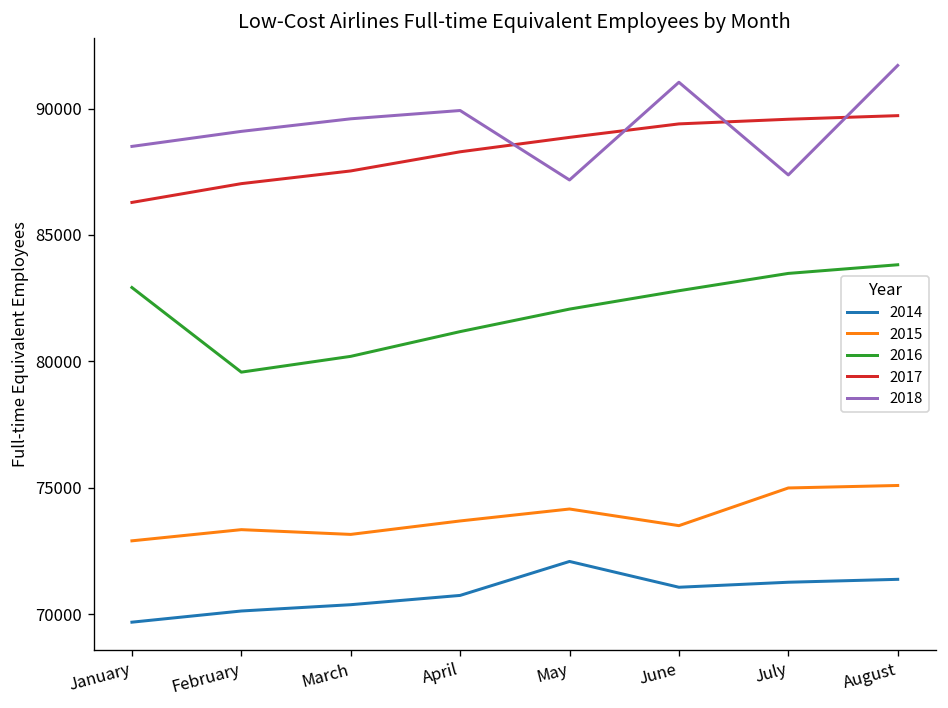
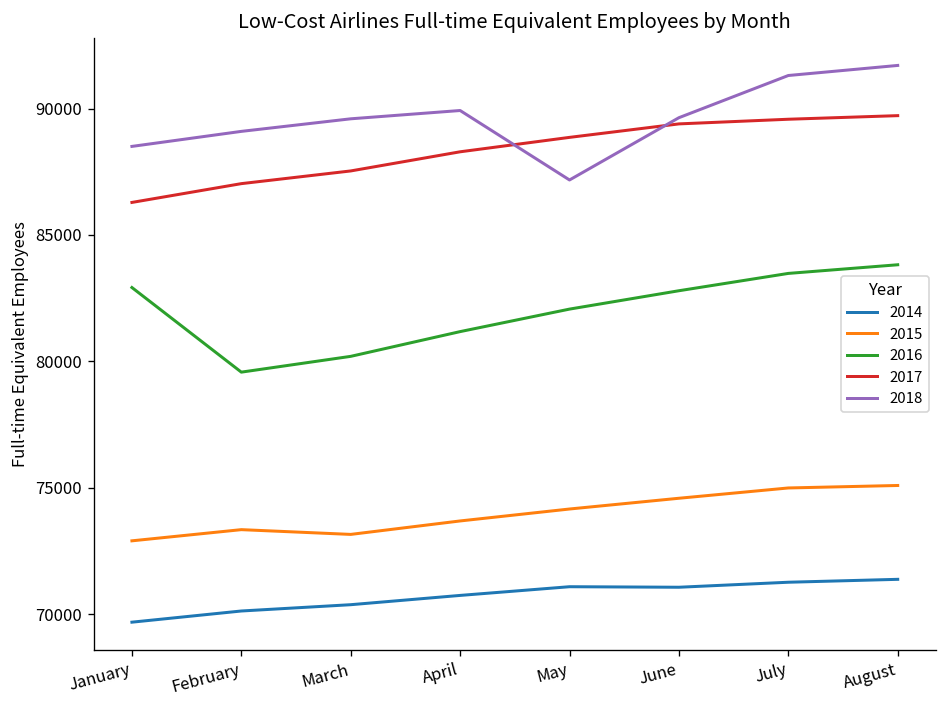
  {
    "2014": {
      "January": 69700,
      "February": 70100,
      "March": 70400,
      "April": 70800,
-     "May": 72100,
+     "May": 71100,
      "June": 71100,
      "July": 71300,
      "August": 71400
    },
    "2015": {
      "January": 72900,
      "February": 73400,
      "March": 73200,
      "April": 73700,
      "May": 74200,
-     "June": 73500,
+     "June": 74600,
      "July": 75000,
      "August": 75100
    },
    "2016": {
      "January": 82900,
      "February": 79600,
      "March": 80200,
      "April": 81200,
      "May": 82100,
      "June": 82800,
      "July": 83500,
      "August": 83800
    },
    "2017": {
      "January": 86300,
      "February": 87000,
      "March": 87500,
      "April": 88300,
      "May": 88900,
      "June": 89400,
      "July": 89600,
      "August": 89700
    },
    "2018": {
      "January": 88500,
      "February": 89100,
      "March": 89600,
      "April": 89900,
      "May": 87200,
-     "June": 91000,
-     "July": 87400,
+     "June": 89600,
+     "July": 91300,
      "August": 91700
    }
  }
